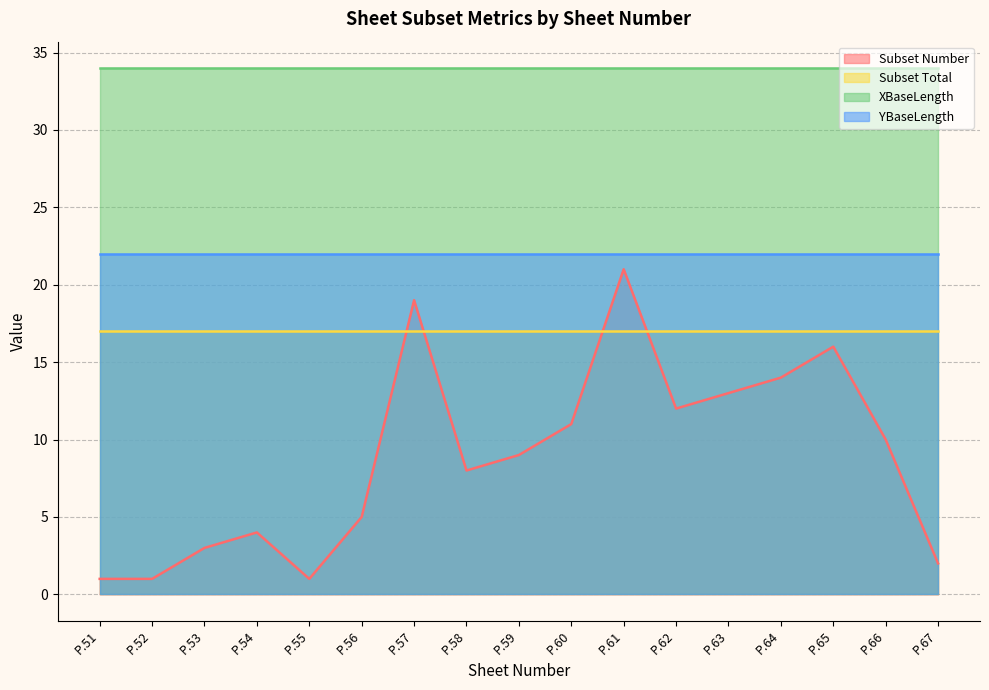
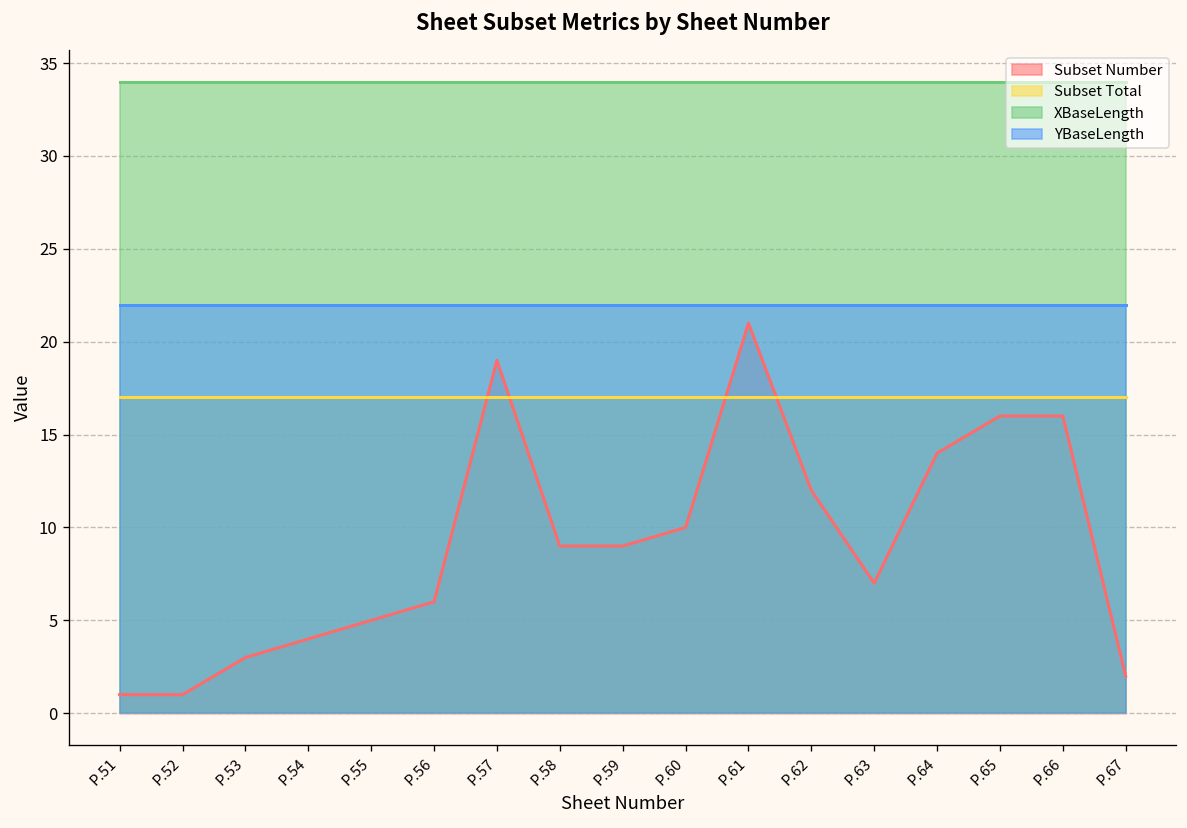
  {
    "Subset Number": {
      "P.51": 1,
      "P.52": 1,
      "P.53": 3,
      "P.54": 4,
-     "P.55": 1,
-     "P.56": 5,
+     "P.55": 5,
+     "P.56": 6,
      "P.57": 19,
-     "P.58": 8,
+     "P.58": 9,
      "P.59": 9,
-     "P.60": 11,
+     "P.60": 10,
      "P.61": 21,
      "P.62": 12,
-     "P.63": 13,
+     "P.63": 7,
      "P.64": 14,
      "P.65": 16,
-     "P.66": 10,
+     "P.66": 16,
      "P.67": 2
    },
    "Subset Total": {
      "P.51": 17,
      "P.52": 17,
      "P.53": 17,
      "P.54": 17,
      "P.55": 17,
      "P.56": 17,
      "P.57": 17,
      "P.58": 17,
      "P.59": 17,
      "P.60": 17,
      "P.61": 17,
      "P.62": 17,
      "P.63": 17,
      "P.64": 17,
      "P.65": 17,
      "P.66": 17,
      "P.67": 17
    },
    "XBaseLength": {
      "P.51": 34,
      "P.52": 34,
      "P.53": 34,
      "P.54": 34,
      "P.55": 34,
      "P.56": 34,
      "P.57": 34,
      "P.58": 34,
      "P.59": 34,
      "P.60": 34,
      "P.61": 34,
      "P.62": 34,
      "P.63": 34,
      "P.64": 34,
      "P.65": 34
    },
    "YBaseLength": {
      "P.51": 22,
      "P.52": 22,
      "P.53": 22,
      "P.54": 22,
      "P.55": 22,
      "P.56": 22,
      "P.57": 22,
      "P.58": 22,
      "P.59": 22,
      "P.60": 22,
      "P.61": 22,
      "P.62": 22,
      "P.63": 22,
      "P.64": 22,
      "P.65": 22,
      "P.66": 22,
      "P.67": 22
    }
  }
